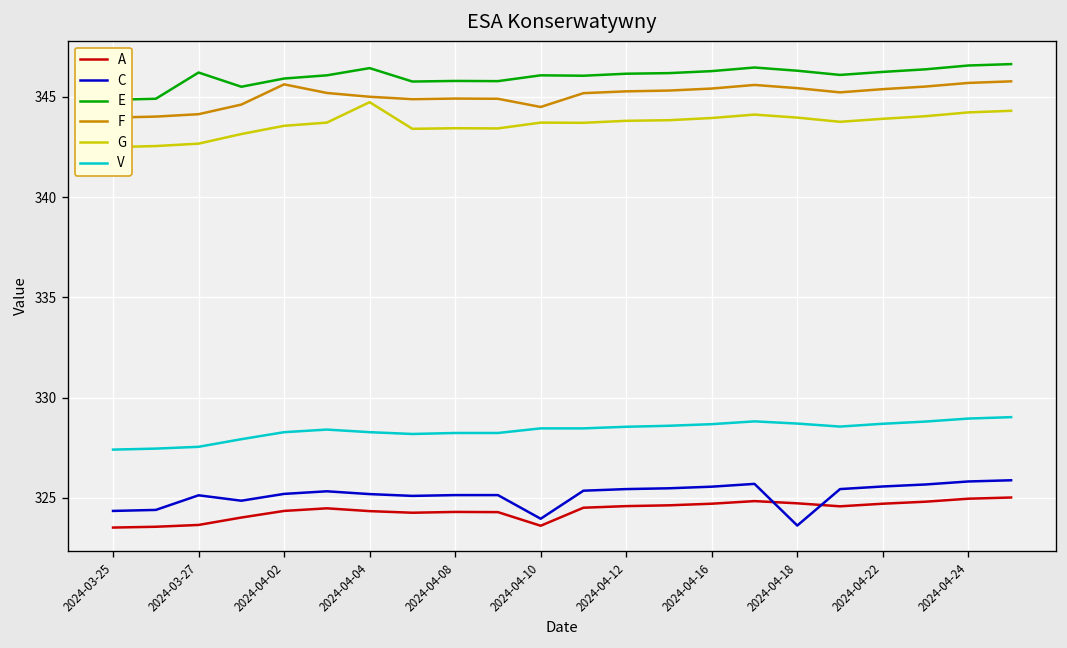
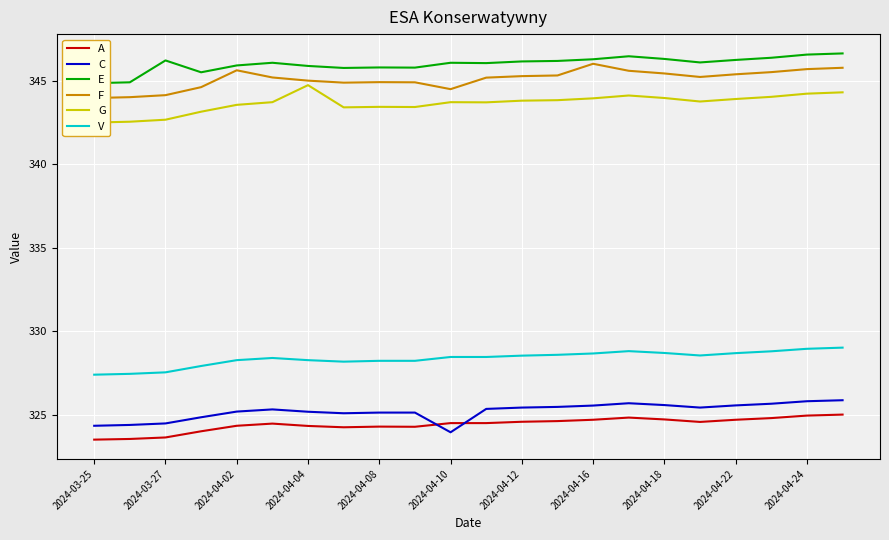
  {
    "A": {
      "2024-03-25": 323.5,
      "2024-03-27": 323.6,
      "2024-04-02": 324.3,
      "2024-04-04": 324.3,
      "2024-04-08": 324.3,
-     "2024-04-10": 323.6,
+     "2024-04-10": 324.5,
      "2024-04-12": 324.6,
      "2024-04-16": 324.7,
      "2024-04-18": 324.7,
      "2024-04-22": 324.7,
      "2024-04-24": 325.0
    },
    "C": {
      "2024-03-25": 324.3,
-     "2024-03-27": 325.1,
+     "2024-03-27": 324.5,
      "2024-04-02": 325.2,
      "2024-04-04": 325.2,
      "2024-04-08": 325.1,
      "2024-04-10": 324.0,
      "2024-04-12": 325.4,
      "2024-04-16": 325.6,
-     "2024-04-18": 323.6,
+     "2024-04-18": 325.6,
      "2024-04-22": 325.6,
      "2024-04-24": 325.8
    },
    "E": {
      "2024-03-27": 346.2,
      "2024-04-02": 345.9,
-     "2024-04-04": 346.4,
+     "2024-04-04": 345.9,
      "2024-04-08": 345.8,
      "2024-04-10": 346.1,
      "2024-04-12": 346.2,
      "2024-04-16": 346.3,
      "2024-04-18": 346.3,
      "2024-04-22": 346.3,
      "2024-04-24": 346.6
    },
    "F": {
      "2024-03-27": 344.1,
      "2024-04-02": 345.6,
      "2024-04-04": 345.0,
      "2024-04-08": 344.9,
      "2024-04-10": 344.5,
      "2024-04-12": 345.3,
-     "2024-04-16": 345.4,
+     "2024-04-16": 346.0,
      "2024-04-18": 345.4,
      "2024-04-22": 345.4,
      "2024-04-24": 345.7
    },
    "G": {
      "2024-03-27": 342.7,
      "2024-04-02": 343.6,
      "2024-04-04": 344.7,
      "2024-04-08": 343.4,
      "2024-04-10": 343.7,
      "2024-04-12": 343.8,
      "2024-04-16": 344.0,
      "2024-04-18": 344.0,
      "2024-04-22": 343.9,
      "2024-04-24": 344.2
    },
    "V": {
      "2024-03-25": 327.4,
      "2024-03-27": 327.5,
      "2024-04-02": 328.3,
      "2024-04-04": 328.3,
      "2024-04-08": 328.2,
      "2024-04-10": 328.5,
      "2024-04-12": 328.5,
      "2024-04-16": 328.7,
      "2024-04-18": 328.7,
      "2024-04-22": 328.7,
      "2024-04-24": 329.0
    }
  }
